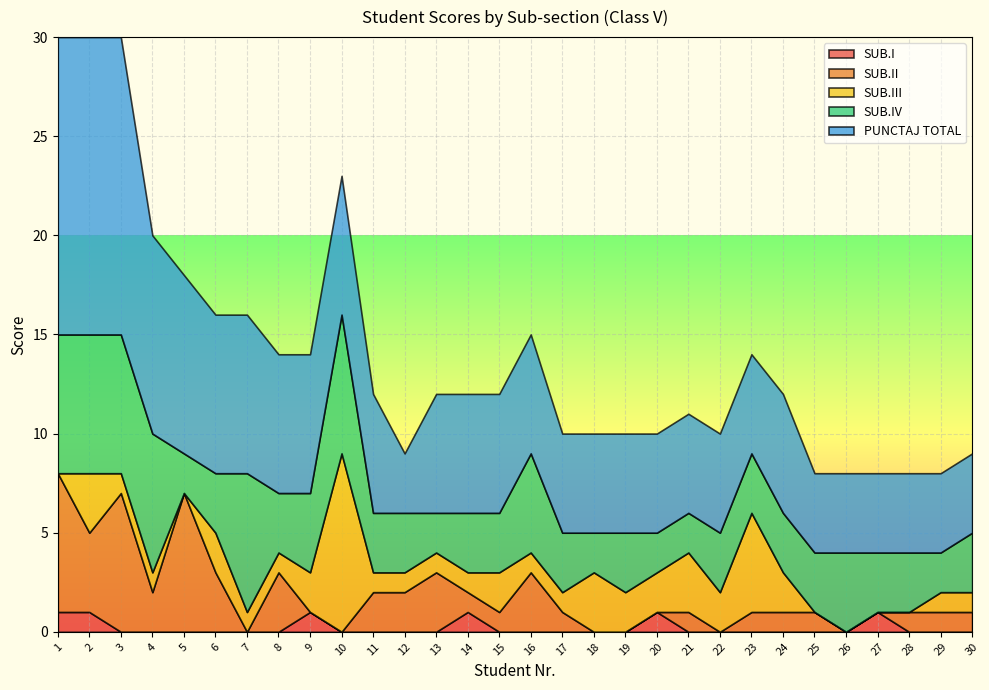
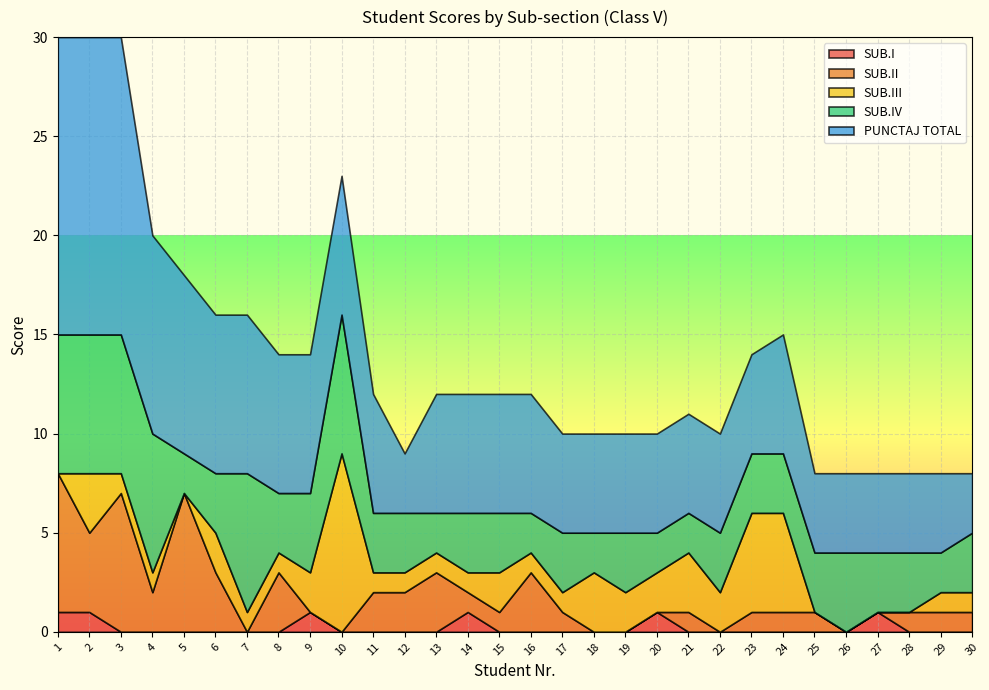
  {
    "SUB.III": {
-     "24": 2
+     "24": 5
    },
    "SUB.IV": {
      "1": 7,
      "2": 7,
      "3": 7,
      "4": 7,
      "5": 2,
      "6": 3,
      "7": 7,
      "8": 3,
      "9": 4,
      "10": 7,
      "11": 3,
      "12": 3,
      "13": 2,
      "14": 3,
      "15": 3,
-     "16": 5,
+     "16": 2,
      "17": 3,
      "18": 2,
      "19": 3,
      "20": 2,
      "21": 2,
      "22": 3,
      "23": 3,
      "24": 3,
      "25": 3,
      "26": 4,
      "27": 3,
      "28": 3,
      "29": 2,
      "30": 3
    },
    "PUNCTAJ TOTAL": {
      "1": 15,
      "2": 15,
      "3": 15,
      "4": 10,
      "5": 9,
      "6": 8,
      "7": 8,
      "8": 7,
      "9": 7,
      "10": 7,
      "11": 6,
      "12": 3,
      "13": 6,
      "14": 6,
      "15": 6,
      "16": 6,
      "17": 5,
      "18": 5,
      "19": 5,
      "20": 5,
      "21": 5,
      "22": 5,
      "23": 5,
      "24": 6,
      "25": 4,
      "26": 4,
      "27": 4,
      "28": 4,
      "29": 4,
-     "30": 4
+     "30": 3
    }
  }
